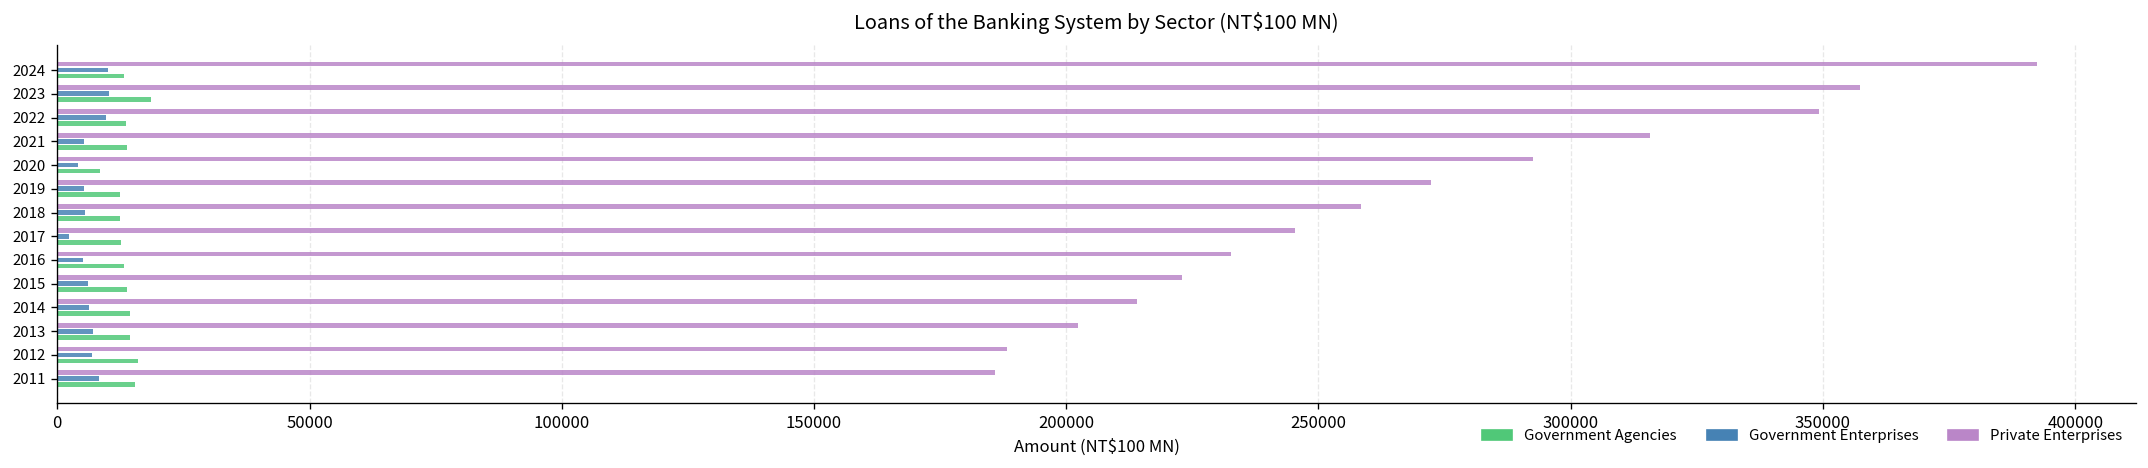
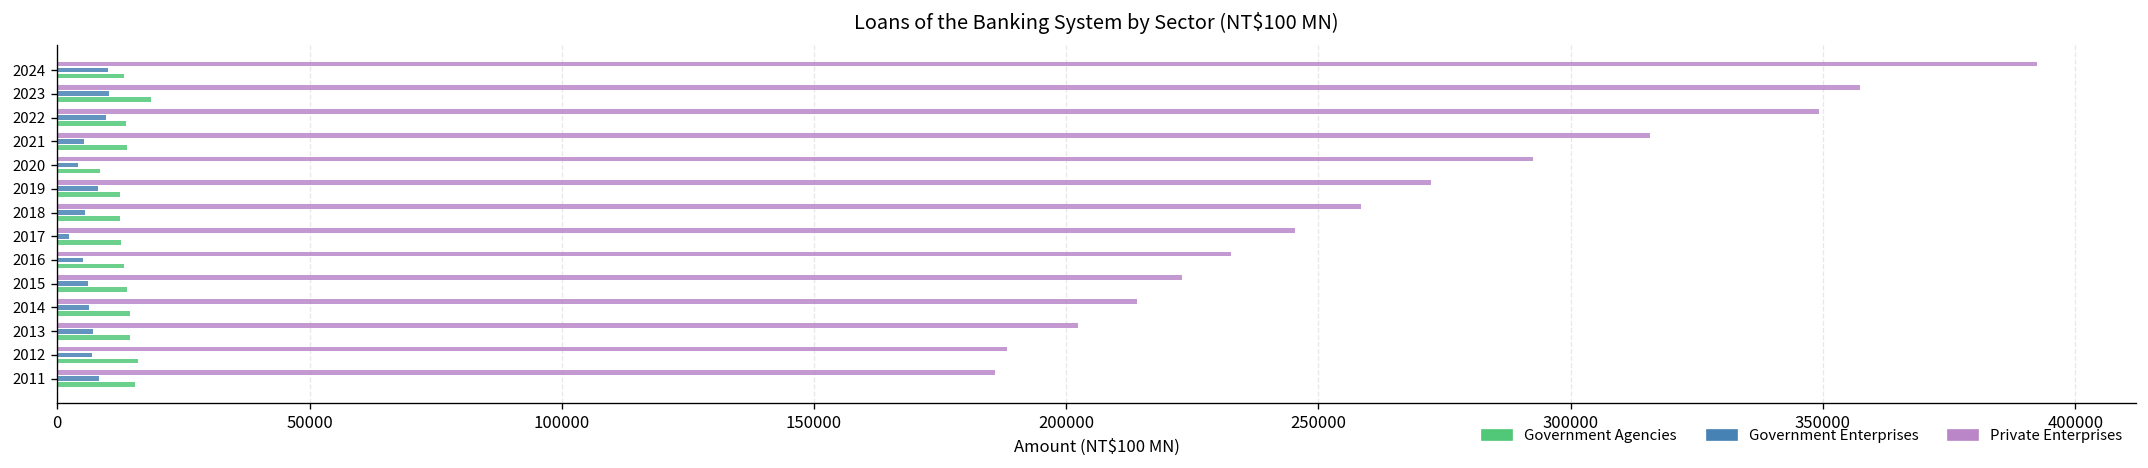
  {
    "Government Agencies": {
      "2024": 13000,
      "2023": 19000,
      "2022": 14000,
      "2021": 14000,
      "2020": 8000,
      "2019": 12000,
      "2018": 12000,
      "2017": 13000,
      "2016": 13000,
      "2015": 14000,
      "2014": 14000,
      "2013": 15000,
      "2012": 16000,
      "2011": 15000
    },
    "Government Enterprises": {
      "2024": 10000,
      "2023": 10000,
      "2022": 10000,
      "2021": 5000,
      "2020": 4000,
-     "2019": 5000,
+     "2019": 8000,
      "2018": 6000,
      "2017": 2000,
      "2016": 5000,
      "2015": 6000,
      "2014": 6000,
      "2013": 7000,
      "2012": 7000,
      "2011": 8000
    },
    "Private Enterprises": {
      "2024": 392000,
      "2023": 357000,
      "2022": 349000,
      "2021": 316000,
      "2020": 293000,
      "2019": 272000,
      "2018": 259000,
      "2017": 245000,
      "2016": 233000,
      "2015": 223000,
      "2014": 214000,
      "2013": 202000,
      "2012": 188000,
      "2011": 186000
    }
  }
